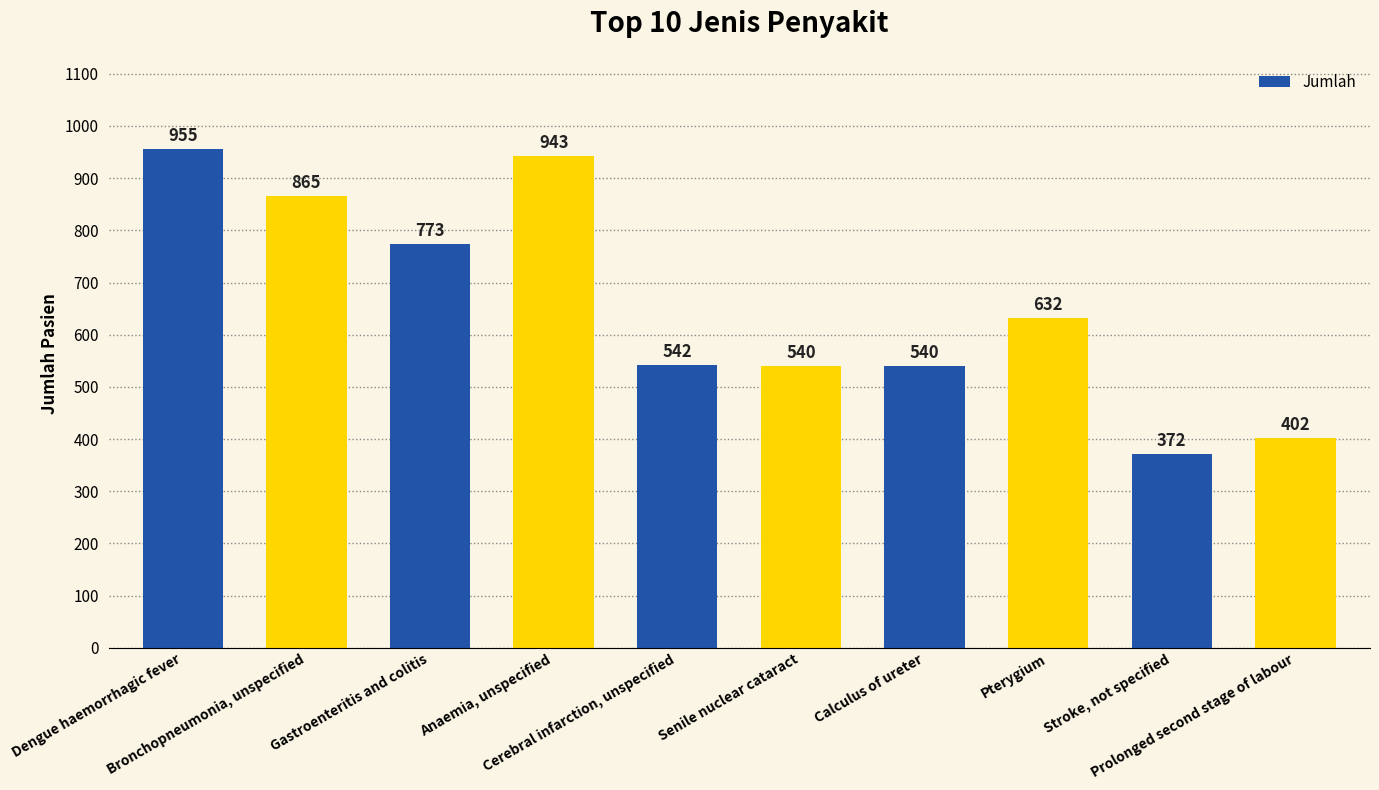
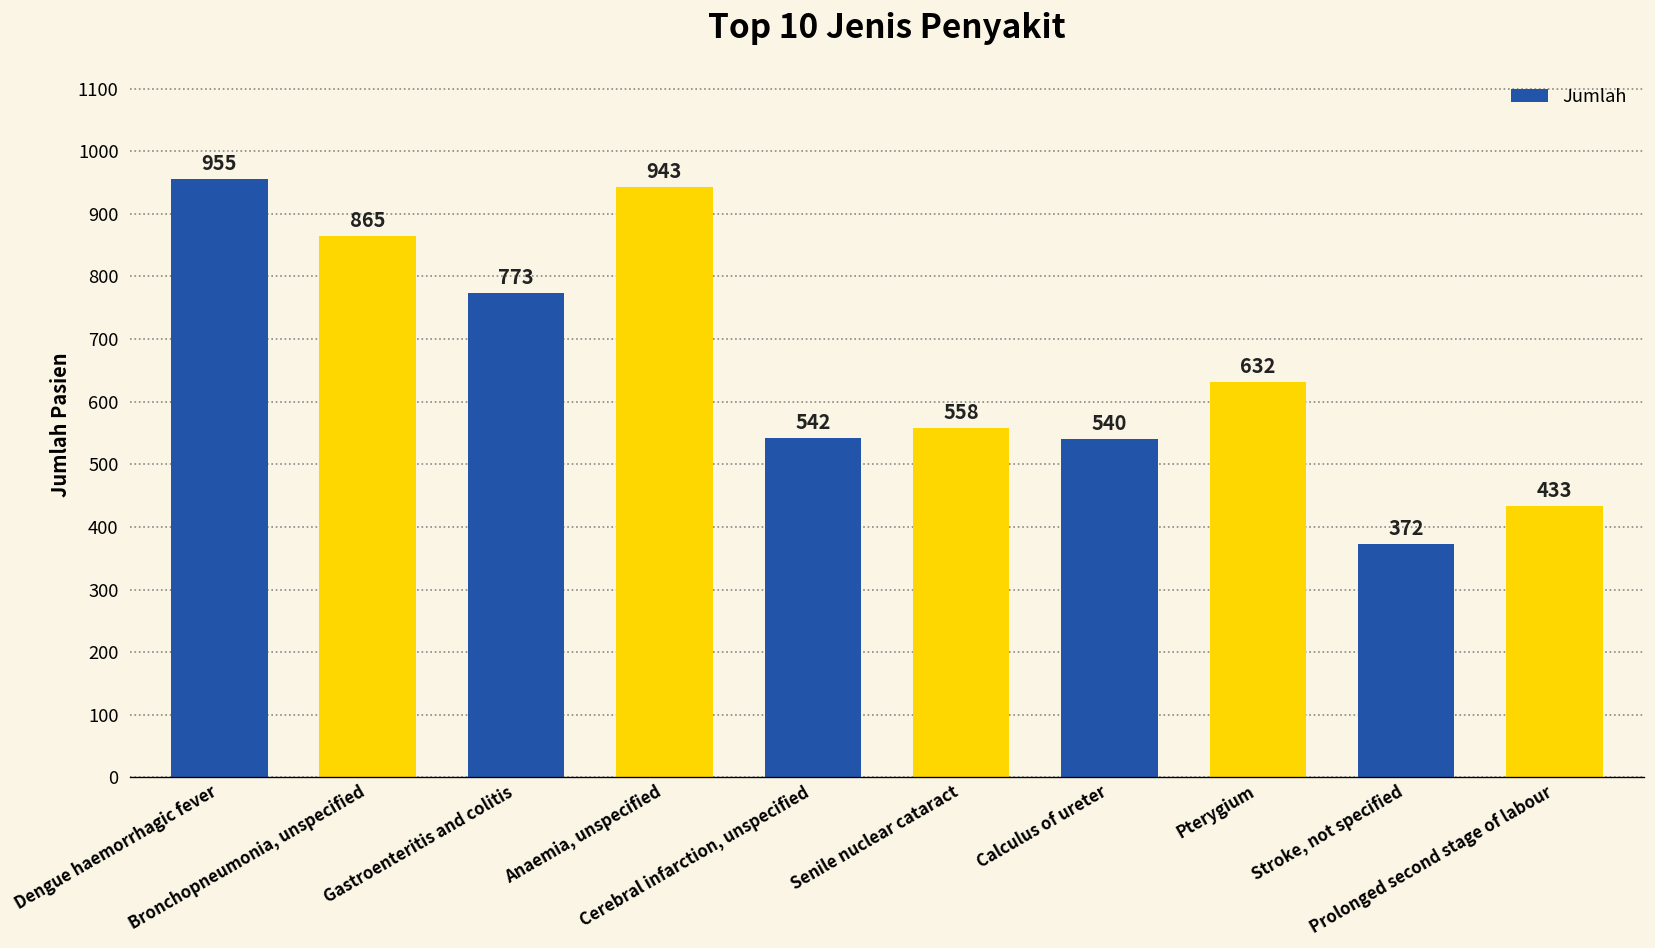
  {
    "Dengue haemorrhagic fever": 955,
    "Bronchopneumonia, unspecified": 865,
    "Gastroenteritis and colitis": 773,
    "Anaemia, unspecified": 943,
    "Cerebral infarction, unspecified": 542,
-   "Senile nuclear cataract": 540,
+   "Senile nuclear cataract": 558,
    "Calculus of ureter": 540,
    "Pterygium": 632,
    "Stroke, not specified": 372,
-   "Prolonged second stage of labour": 402
+   "Prolonged second stage of labour": 433
  }
